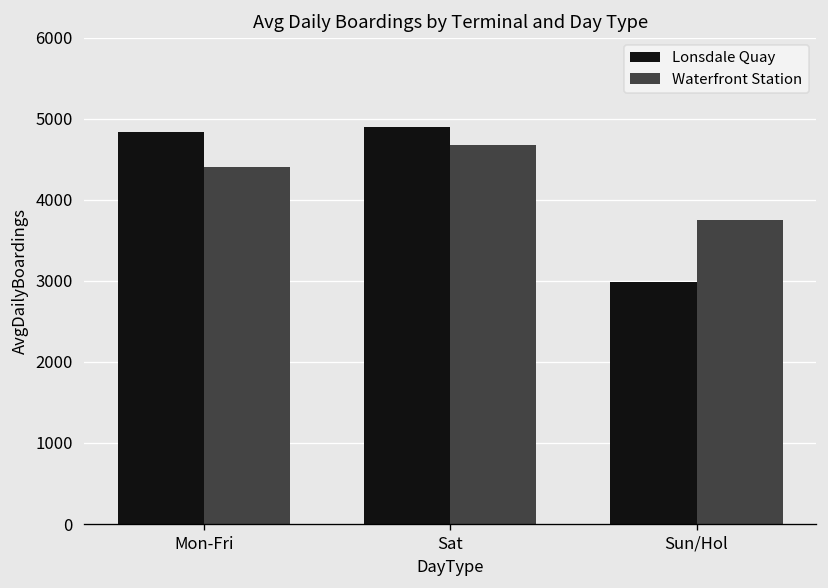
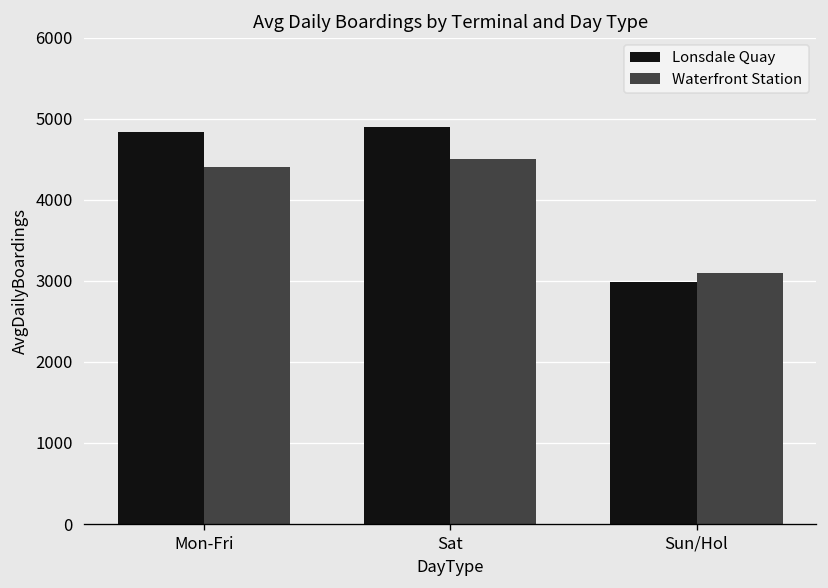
  {
    "Lonsdale Quay": {
      "Mon-Fri": 4800,
      "Sat": 4900,
      "Sun/Hol": 3000
    },
    "Waterfront Station": {
      "Mon-Fri": 4400,
-     "Sat": 4700,
-     "Sun/Hol": 3800
+     "Sat": 4500,
+     "Sun/Hol": 3100
    }
  }
